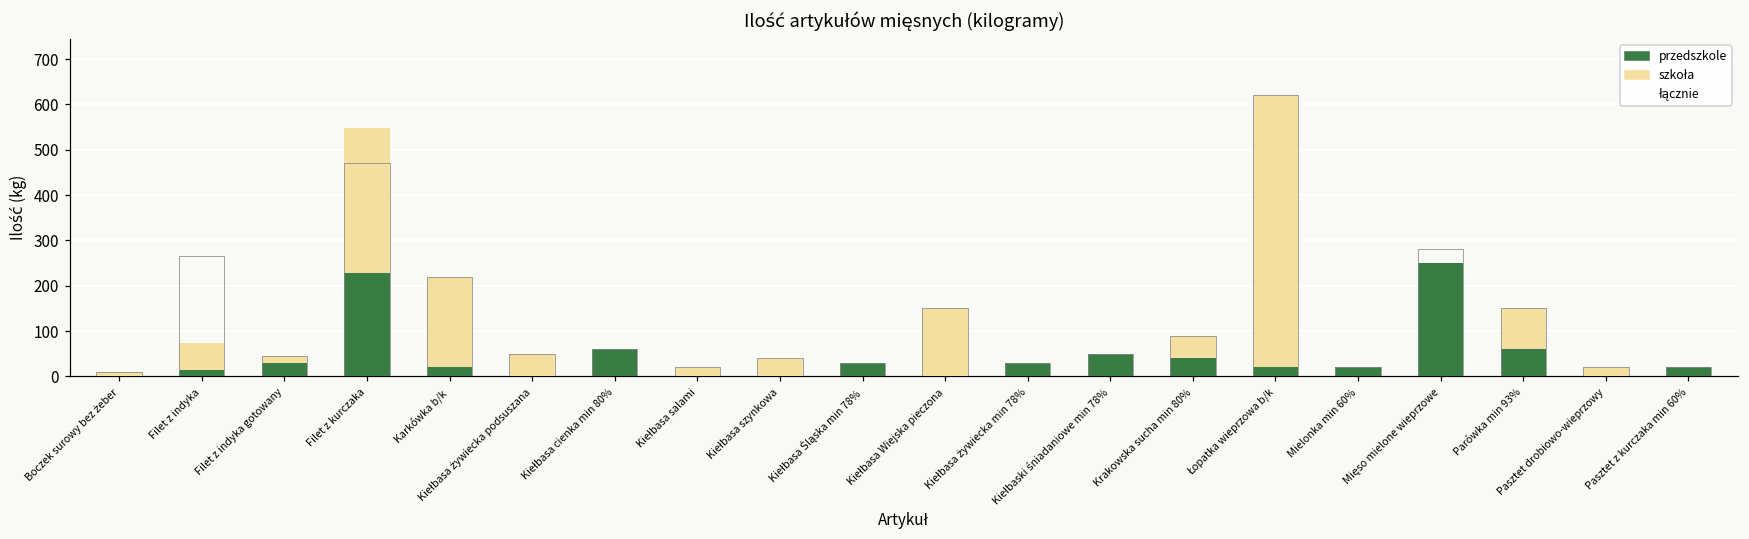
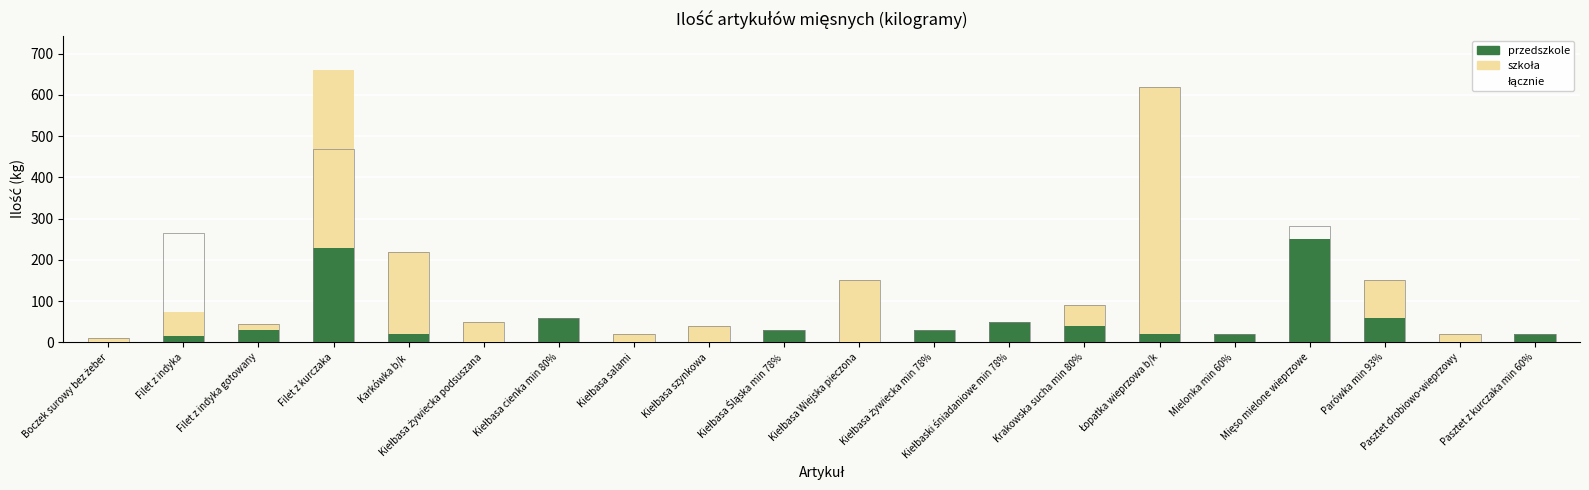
  {
    "przedszkole": {
      "Boczek surowy bez żeber": 0,
      "Kiełbasa żywiecka podsuszana": 0,
      "Kiełbasa cienka min 80%": 60,
      "Kiełbasa salami": 0,
      "Kiełbasa szynkowa": 0,
      "Kiełbasa Śląska min 78%": 30,
      "Kiełbasa Wiejska pieczona": 0,
      "Kiełbasa żywiecka min 78%": 30,
      "Kiełbaski śniadaniowe min 78%": 50,
      "Mielonka min 60%": 20,
      "Pasztet drobiowo-wieprzowy": 0,
      "Pasztet z kurczaka min 60%": 20
    },
    "szkoła": {
      "Boczek surowy bez żeber": 10,
      "Filet z indyka gotowany": 20,
-     "Filet z kurczaka": 320,
+     "Filet z kurczaka": 430,
      "Karkówka b/k": 200,
      "Kiełbasa żywiecka podsuszana": 50,
      "Kiełbasa cienka min 80%": 0,
      "Kiełbasa salami": 20,
      "Kiełbasa szynkowa": 40,
      "Kiełbasa Śląska min 78%": 0,
      "Kiełbasa Wiejska pieczona": 150,
      "Kiełbasa żywiecka min 78%": 0,
      "Kiełbaski śniadaniowe min 78%": 0,
      "Krakowska sucha min 80%": 50,
      "Łopatka wieprzowa b/k": 600,
      "Mielonka min 60%": 0,
      "Parówka min 93%": 90,
      "Pasztet drobiowo-wieprzowy": 20,
      "Pasztet z kurczaka min 60%": 0
    }
  }
